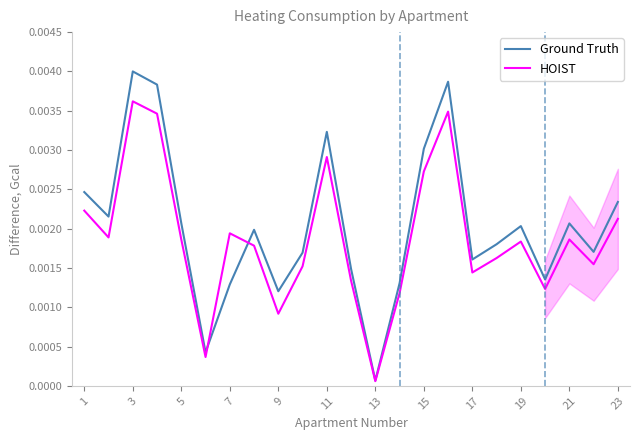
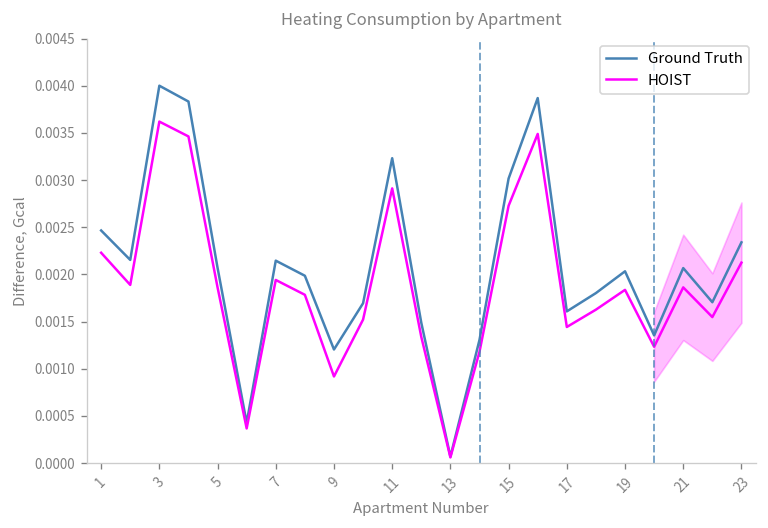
  {
    "Ground Truth": {
      "1": 0.0025,
      "3": 0.0040,
      "5": 0.0021,
-     "7": 0.0013,
+     "7": 0.0021,
      "9": 0.0012,
      "11": 0.0032,
      "15": 0.0030,
      "17": 0.0016,
      "19": 0.0020,
      "21": 0.0021,
      "23": 0.0023
    }
  }
